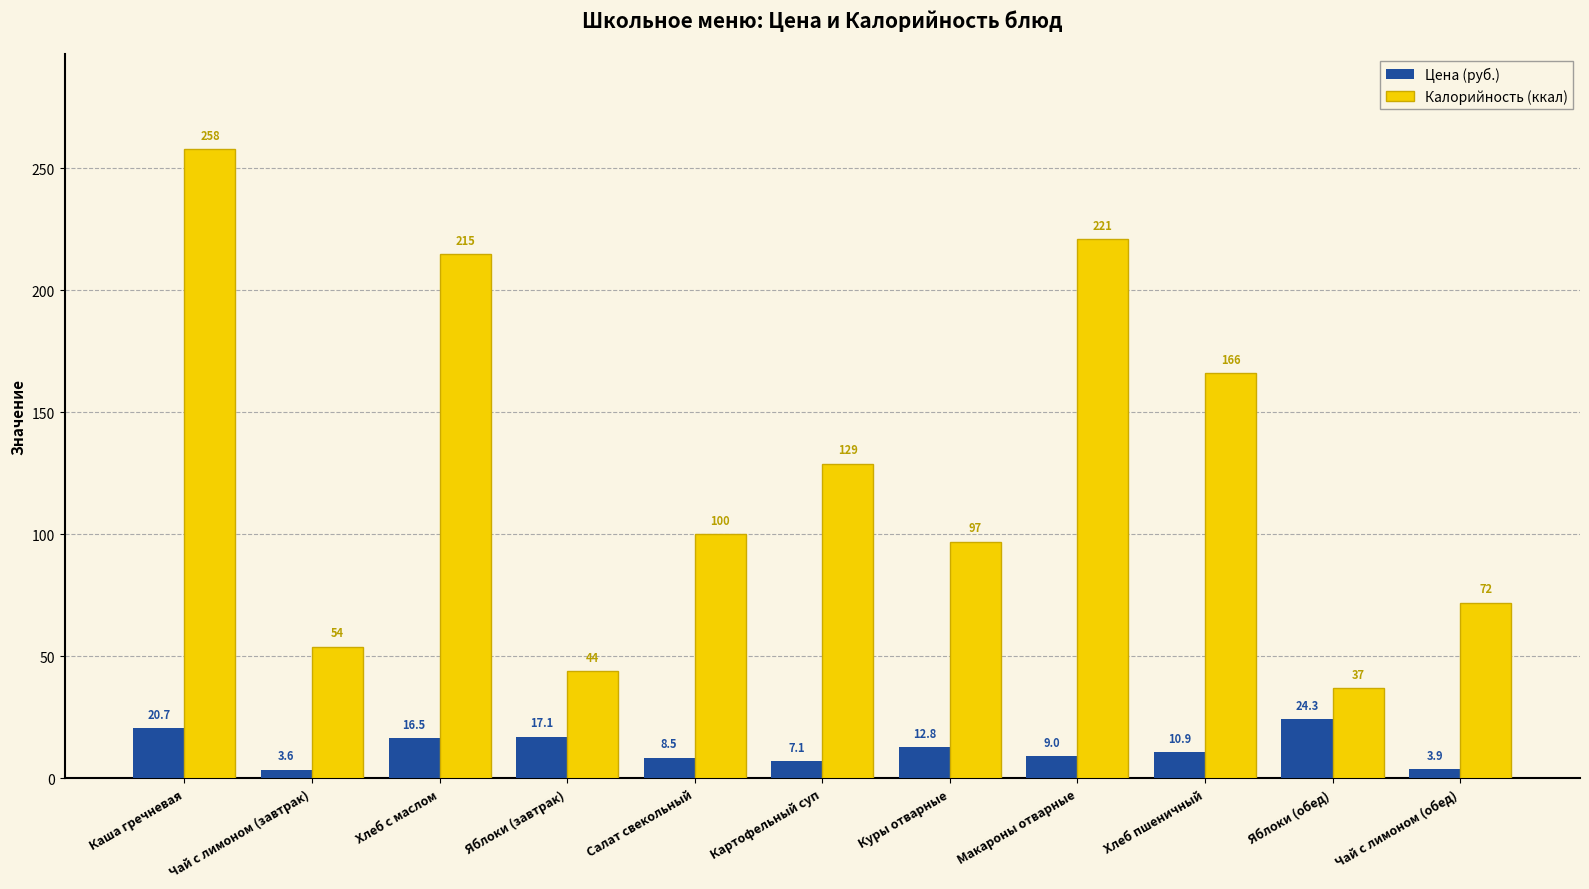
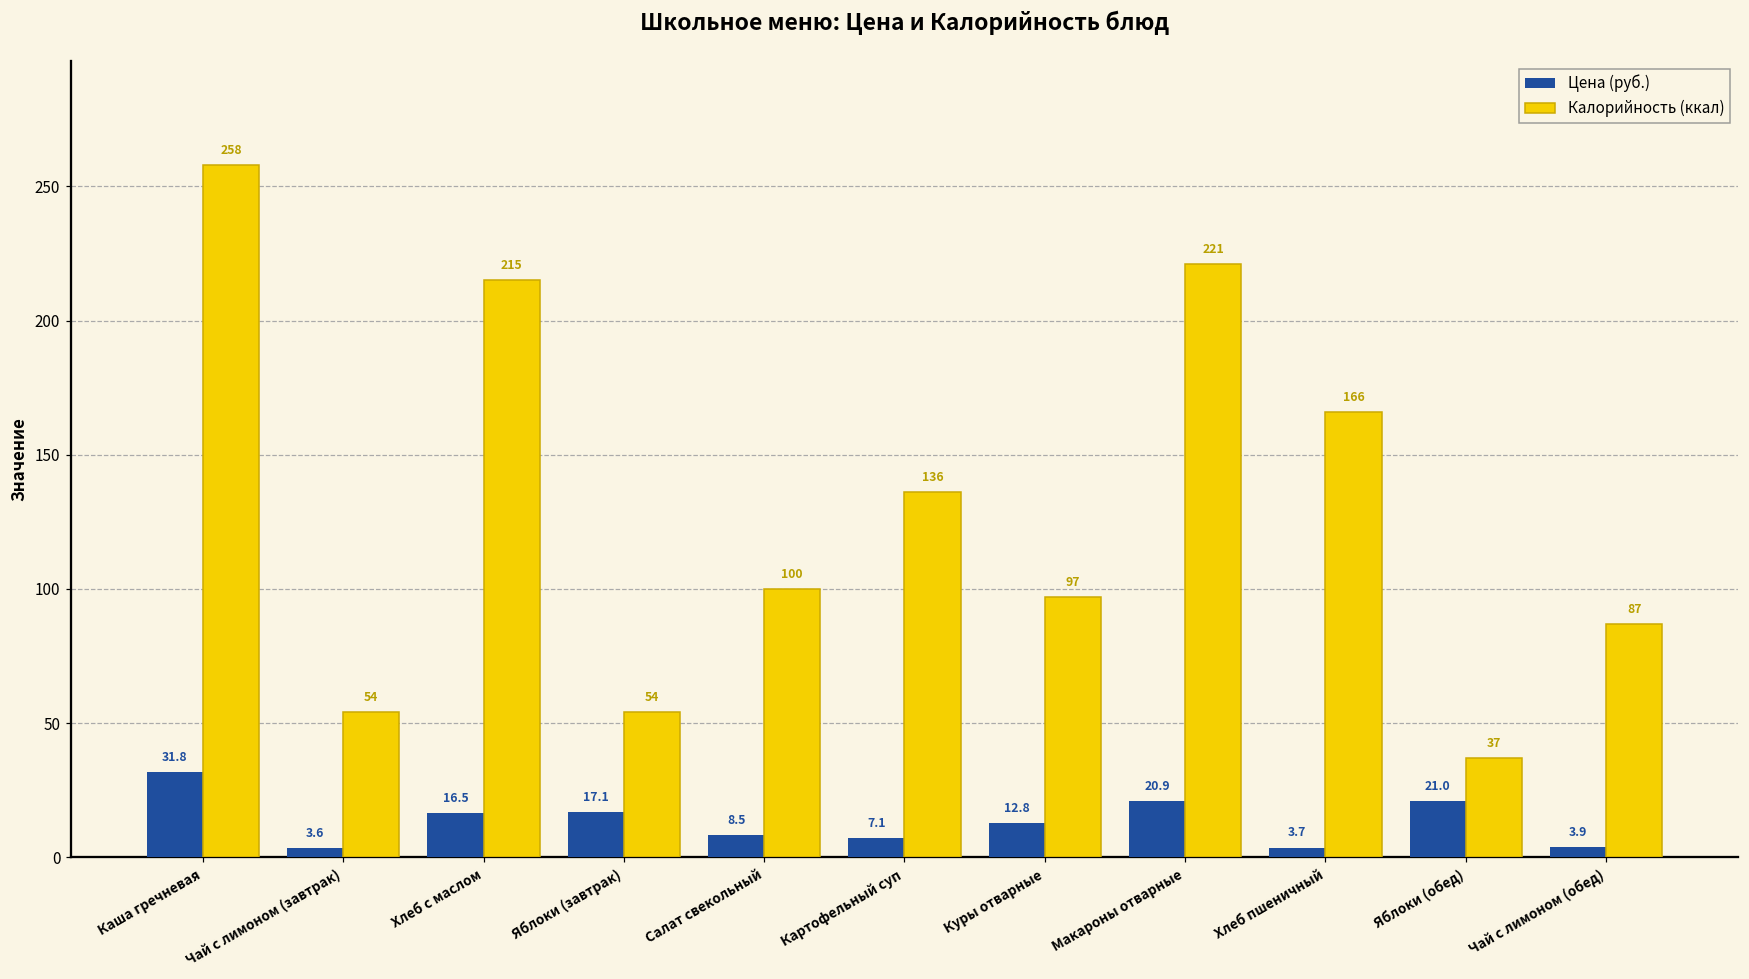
  {
    "Цена (руб.)": {
-     "Каша гречневая": 20.7,
+     "Каша гречневая": 31.8,
      "Чай с лимоном (завтрак)": 3.6,
      "Хлеб с маслом": 16.5,
      "Яблоки (завтрак)": 17.1,
      "Салат свекольный": 8.5,
      "Картофельный суп": 7.1,
      "Куры отварные": 12.8,
-     "Макароны отварные": 9.0,
-     "Хлеб пшеничный": 10.9,
-     "Яблоки (обед)": 24.3,
+     "Макароны отварные": 20.9,
+     "Хлеб пшеничный": 3.7,
+     "Яблоки (обед)": 21.0,
      "Чай с лимоном (обед)": 3.9
    },
    "Калорийность (ккал)": {
      "Каша гречневая": 258,
      "Чай с лимоном (завтрак)": 54,
      "Хлеб с маслом": 215,
-     "Яблоки (завтрак)": 44,
+     "Яблоки (завтрак)": 54,
      "Салат свекольный": 100,
-     "Картофельный суп": 129,
+     "Картофельный суп": 136,
      "Куры отварные": 97,
      "Макароны отварные": 221,
      "Хлеб пшеничный": 166,
      "Яблоки (обед)": 37,
-     "Чай с лимоном (обед)": 72
+     "Чай с лимоном (обед)": 87
    }
  }
